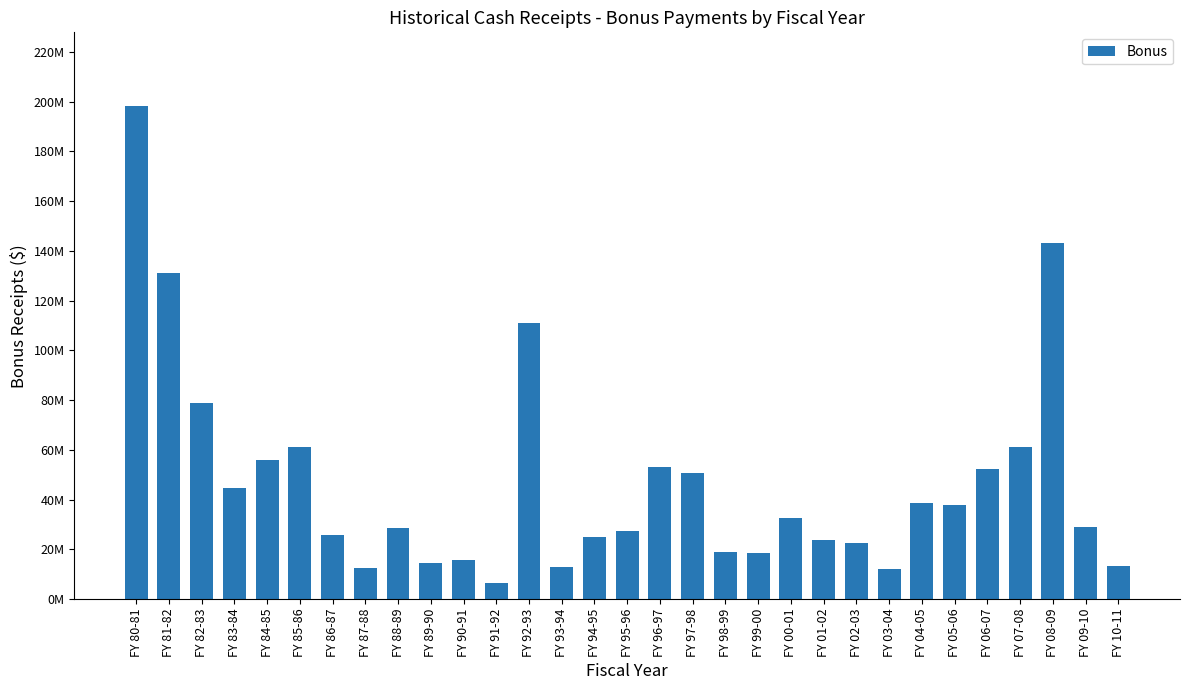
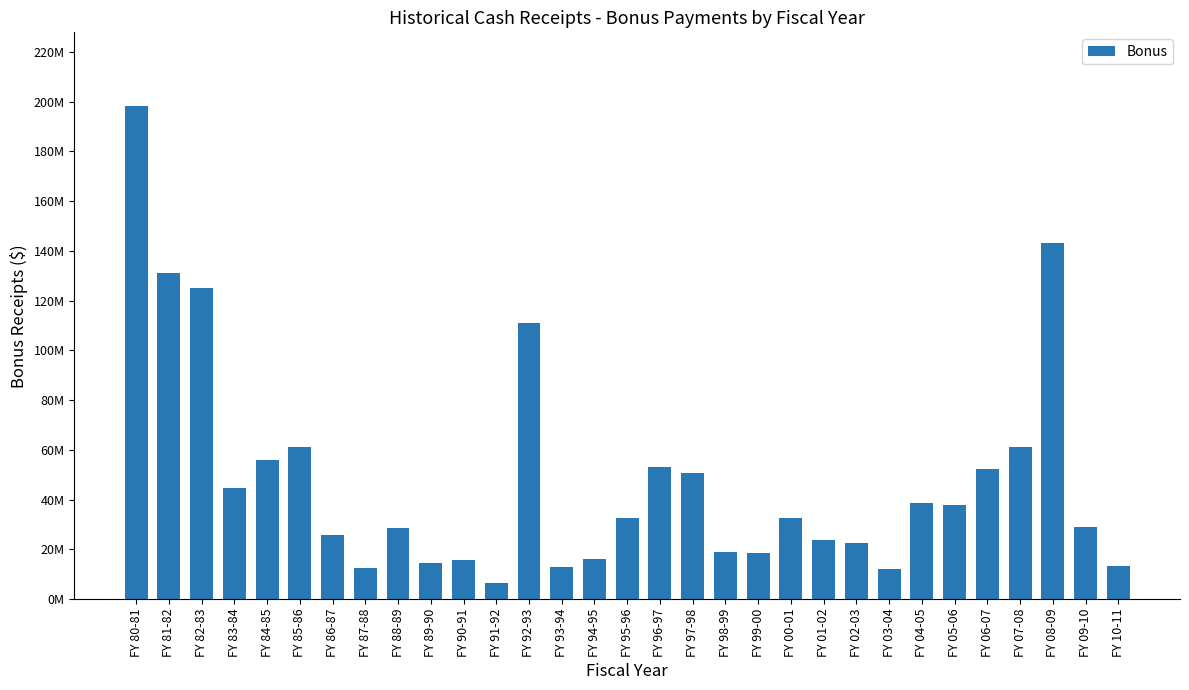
  {
    "FY 80-81": 198000000,
    "FY 81-82": 131000000,
-   "FY 82-83": 79000000,
+   "FY 82-83": 125000000,
    "FY 83-84": 45000000,
    "FY 84-85": 56000000,
    "FY 85-86": 61000000,
    "FY 86-87": 26000000,
    "FY 87-88": 12000000,
    "FY 88-89": 29000000,
    "FY 89-90": 15000000,
    "FY 90-91": 16000000,
    "FY 91-92": 6000000,
    "FY 92-93": 111000000,
    "FY 93-94": 13000000,
-   "FY 94-95": 25000000,
-   "FY 95-96": 27000000,
+   "FY 94-95": 16000000,
+   "FY 95-96": 33000000,
    "FY 96-97": 53000000,
    "FY 97-98": 50000000,
    "FY 98-99": 19000000,
    "FY 99-00": 19000000,
    "FY 00-01": 33000000,
    "FY 01-02": 24000000,
    "FY 02-03": 23000000,
    "FY 03-04": 12000000,
    "FY 04-05": 39000000,
    "FY 05-06": 38000000,
    "FY 06-07": 52000000,
    "FY 07-08": 61000000,
    "FY 08-09": 143000000,
    "FY 09-10": 29000000,
    "FY 10-11": 13000000
  }
